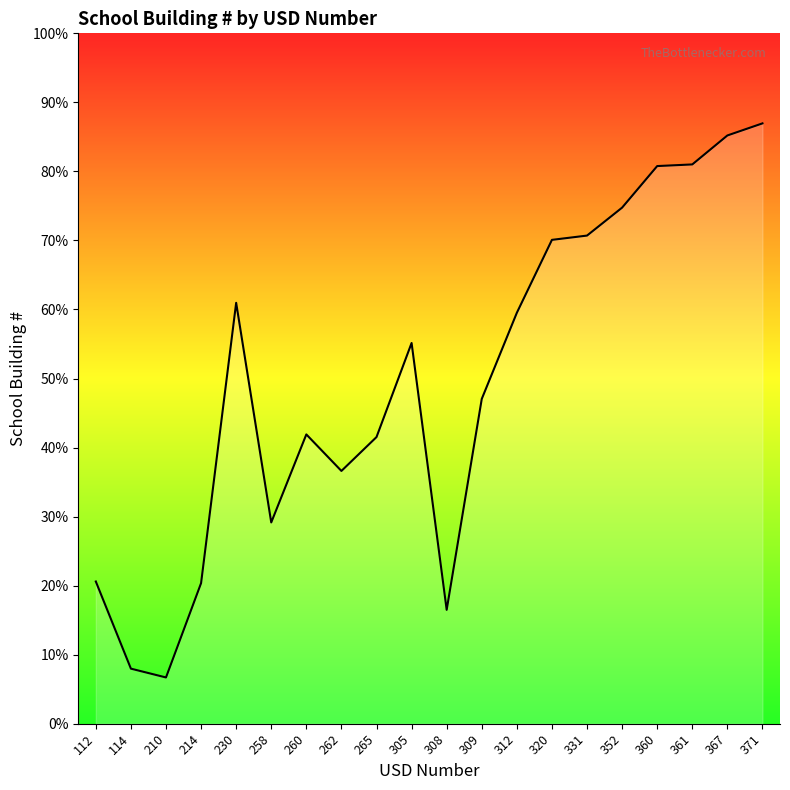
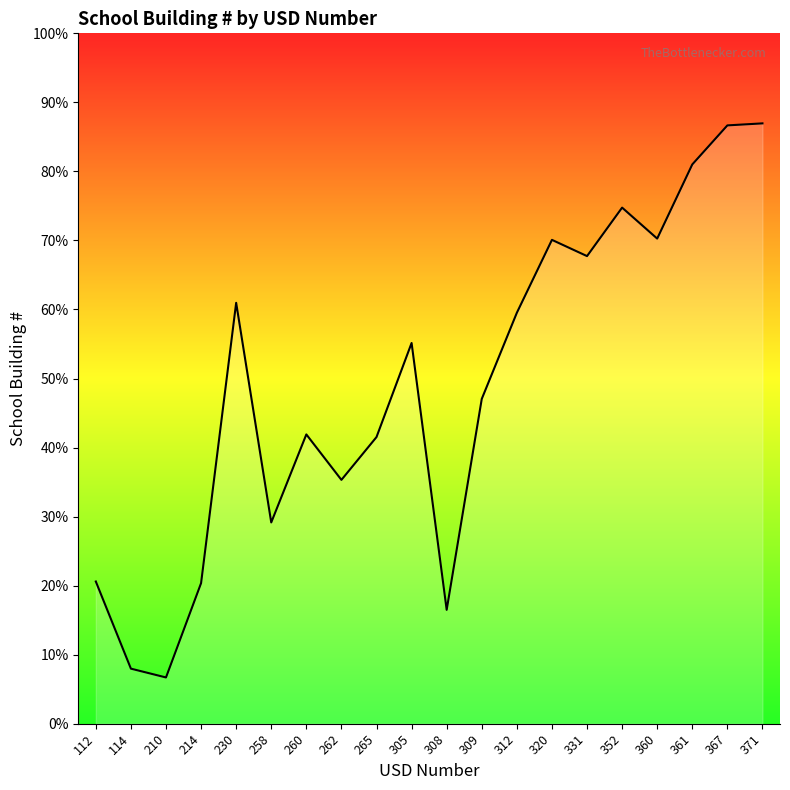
  {
    "112": "21%",
    "114": "8%",
    "210": "7%",
    "214": "20%",
    "230": "61%",
    "258": "29%",
    "260": "42%",
-   "262": "37%",
+   "262": "35%",
    "265": "42%",
    "305": "55%",
    "308": "16%",
    "309": "47%",
    "312": "60%",
    "320": "70%",
-   "331": "71%",
+   "331": "68%",
    "352": "75%",
-   "360": "81%",
+   "360": "70%",
    "361": "81%",
-   "367": "85%",
+   "367": "87%",
    "371": "87%"
  }
